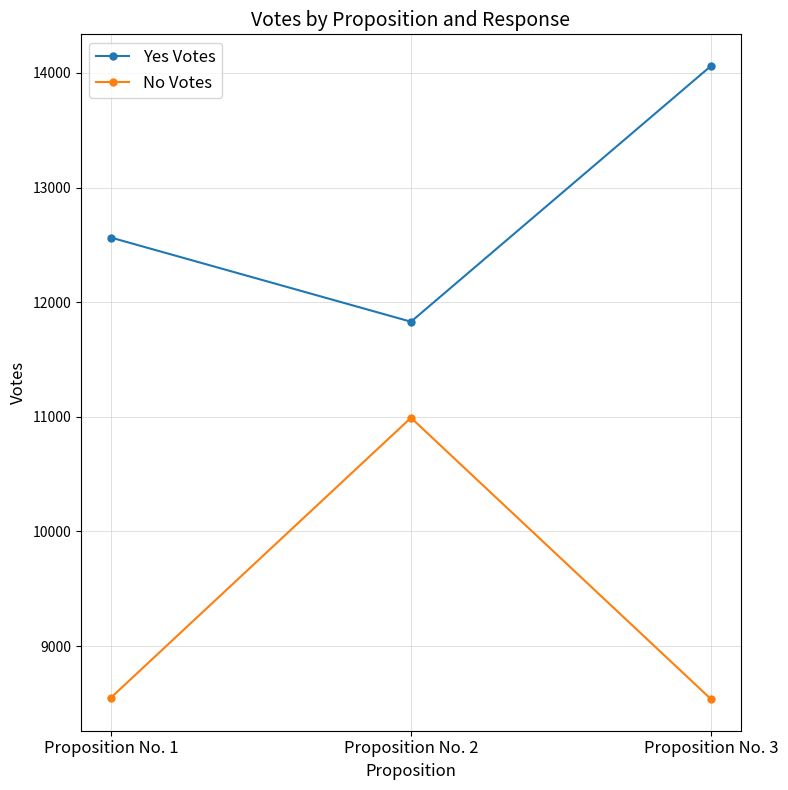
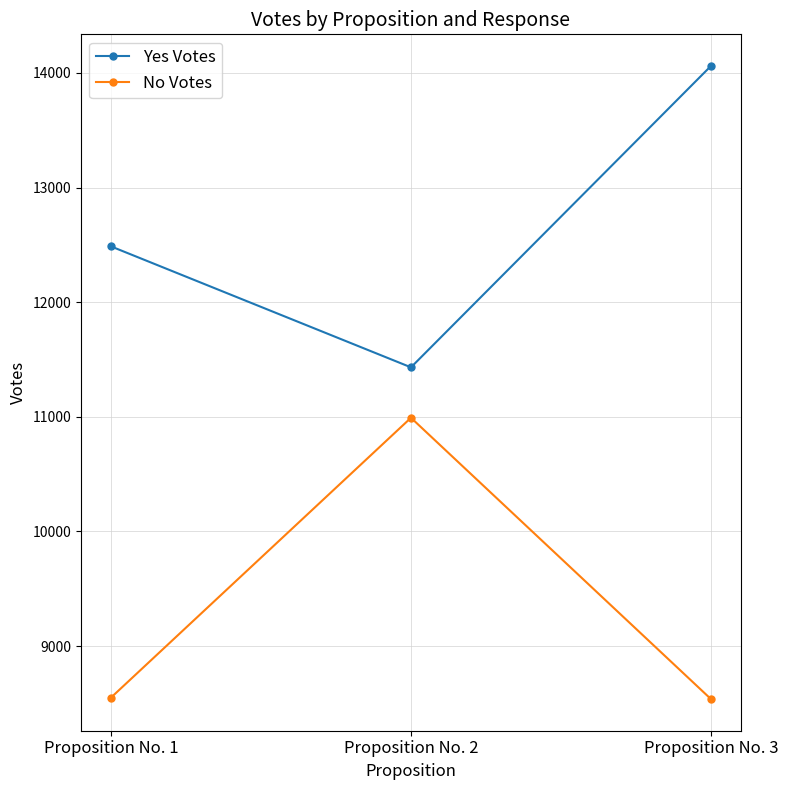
  {
    "Yes Votes": {
-     "Proposition No. 1": 12560,
-     "Proposition No. 2": 11830,
+     "Proposition No. 1": 12490,
+     "Proposition No. 2": 11430,
      "Proposition No. 3": 14060
    },
    "No Votes": {
      "Proposition No. 1": 8550,
      "Proposition No. 2": 10990,
      "Proposition No. 3": 8540
    }
  }
